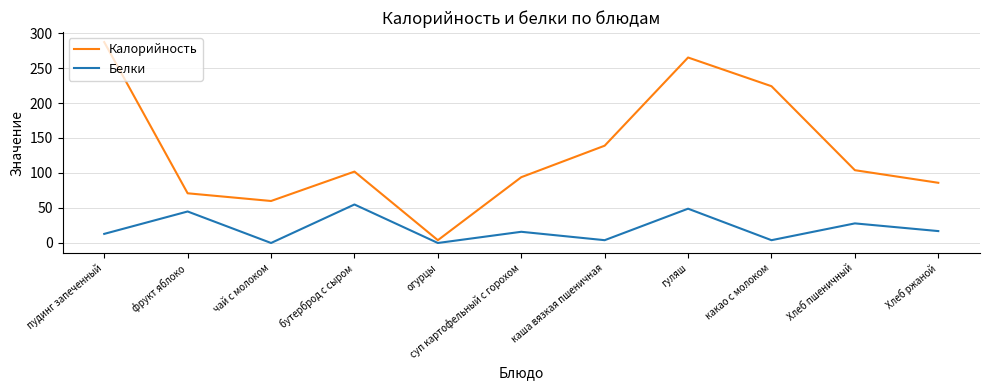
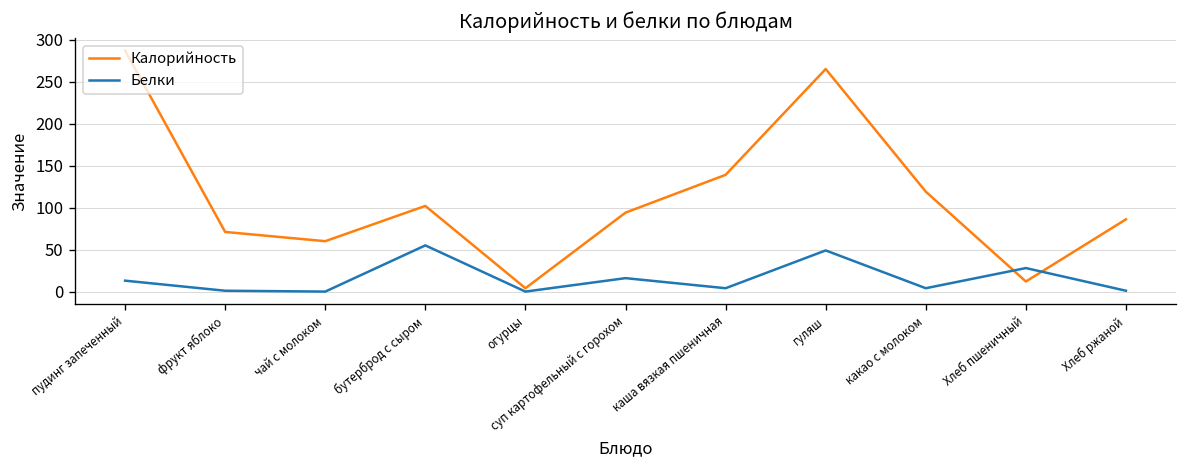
  {
    "Калорийность": {
      "фрукт яблоко": 70,
      "чай с молоком": 60,
      "бутерброд с сыром": 100,
      "огурцы": 0,
      "суп картофельный с горохом": 90,
      "каша вязкая пшеничная": 140,
      "гуляш": 270,
-     "какао с молоком": 220,
-     "Хлеб пшеничный": 100,
+     "какао с молоком": 120,
+     "Хлеб пшеничный": 10,
      "Хлеб ржаной": 90
    },
    "Белки": {
      "пудинг запеченный": 10,
-     "фрукт яблоко": 50,
+     "фрукт яблоко": 0,
      "чай с молоком": 0,
      "бутерброд с сыром": 60,
      "огурцы": 0,
      "суп картофельный с горохом": 20,
      "каша вязкая пшеничная": 0,
      "гуляш": 50,
      "какао с молоком": 0,
      "Хлеб пшеничный": 30,
-     "Хлеб ржаной": 20
+     "Хлеб ржаной": 0
    }
  }
